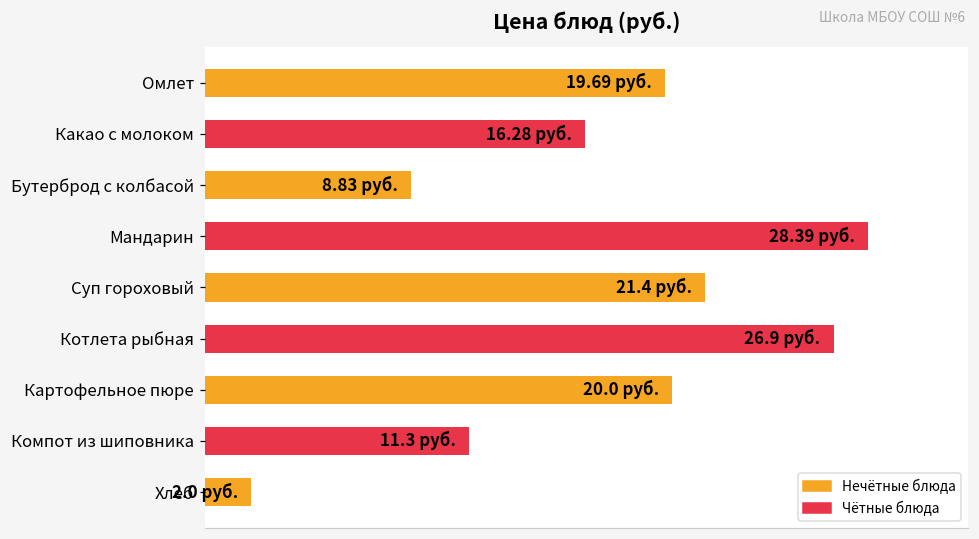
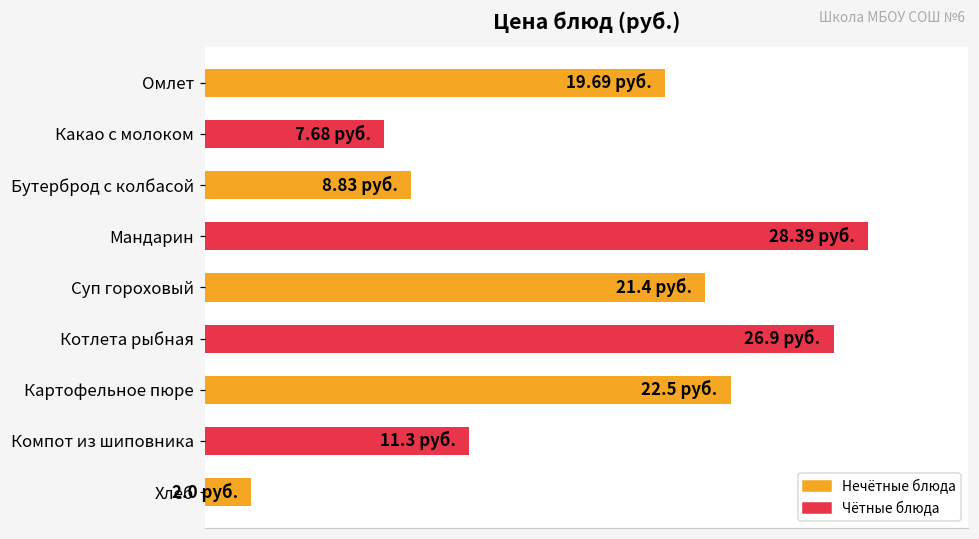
  {
    "Омлет": 19.69,
-   "Какао с молоком": 16.28,
+   "Какао с молоком": 7.68,
    "Бутерброд с колбасой": 8.83,
    "Мандарин": 28.39,
    "Суп гороховый": 21.4,
    "Котлета рыбная": 26.9,
-   "Картофельное пюре": 20.0,
+   "Картофельное пюре": 22.5,
    "Компот из шиповника": 11.3,
    "Хлеб": 2.0
  }
